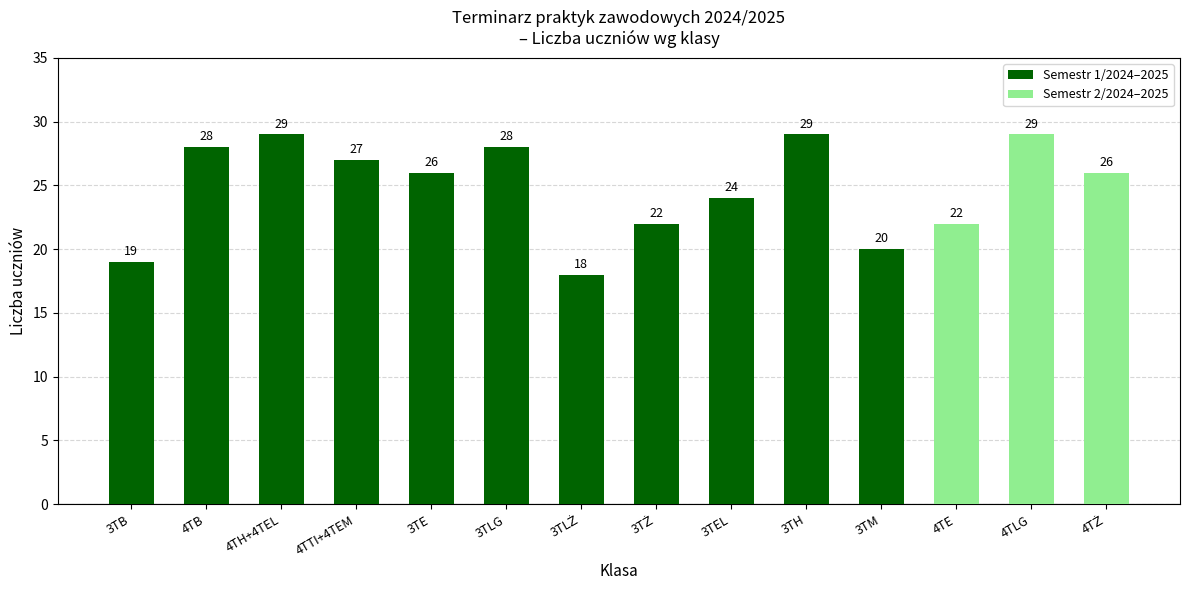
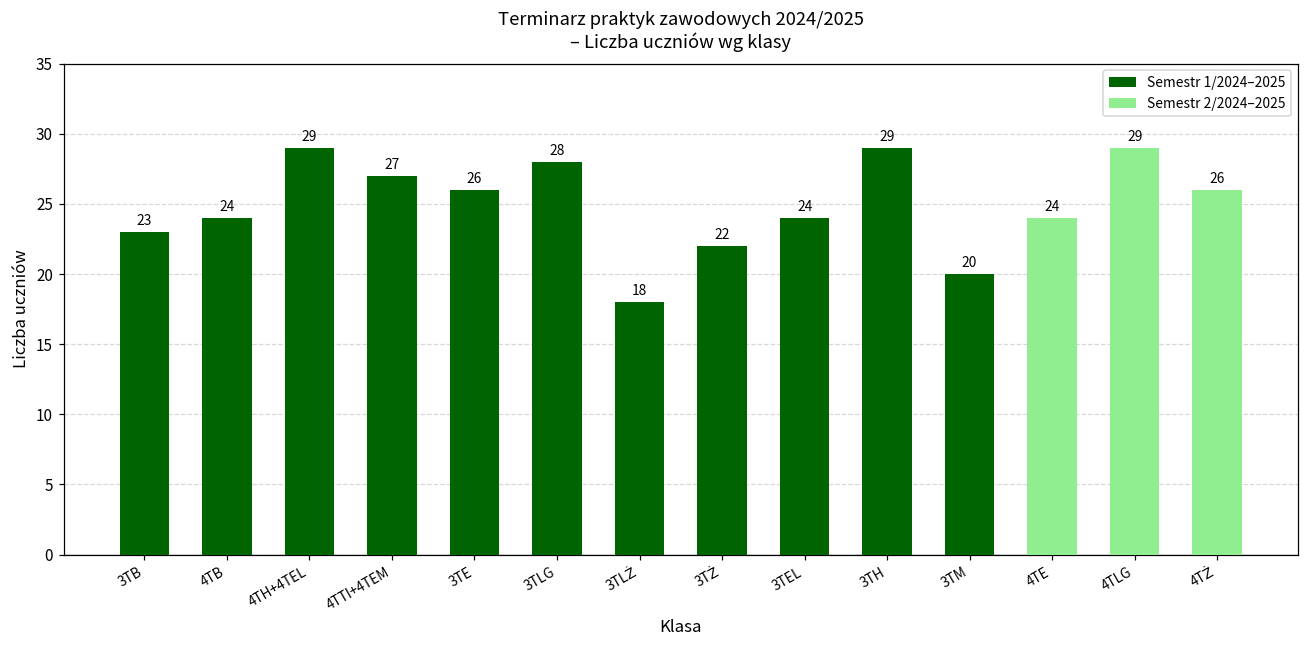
  {
-   "3TB": 19,
-   "4TB": 28,
+   "3TB": 23,
+   "4TB": 24,
    "4TH+4TEL": 29,
    "4TTI+4TEM": 27,
    "3TE": 26,
    "3TLG": 28,
    "3TLŻ": 18,
    "3TŻ": 22,
    "3TEL": 24,
    "3TH": 29,
    "3TM": 20,
-   "4TE": 22,
+   "4TE": 24,
    "4TLG": 29,
    "4TŻ": 26
  }
